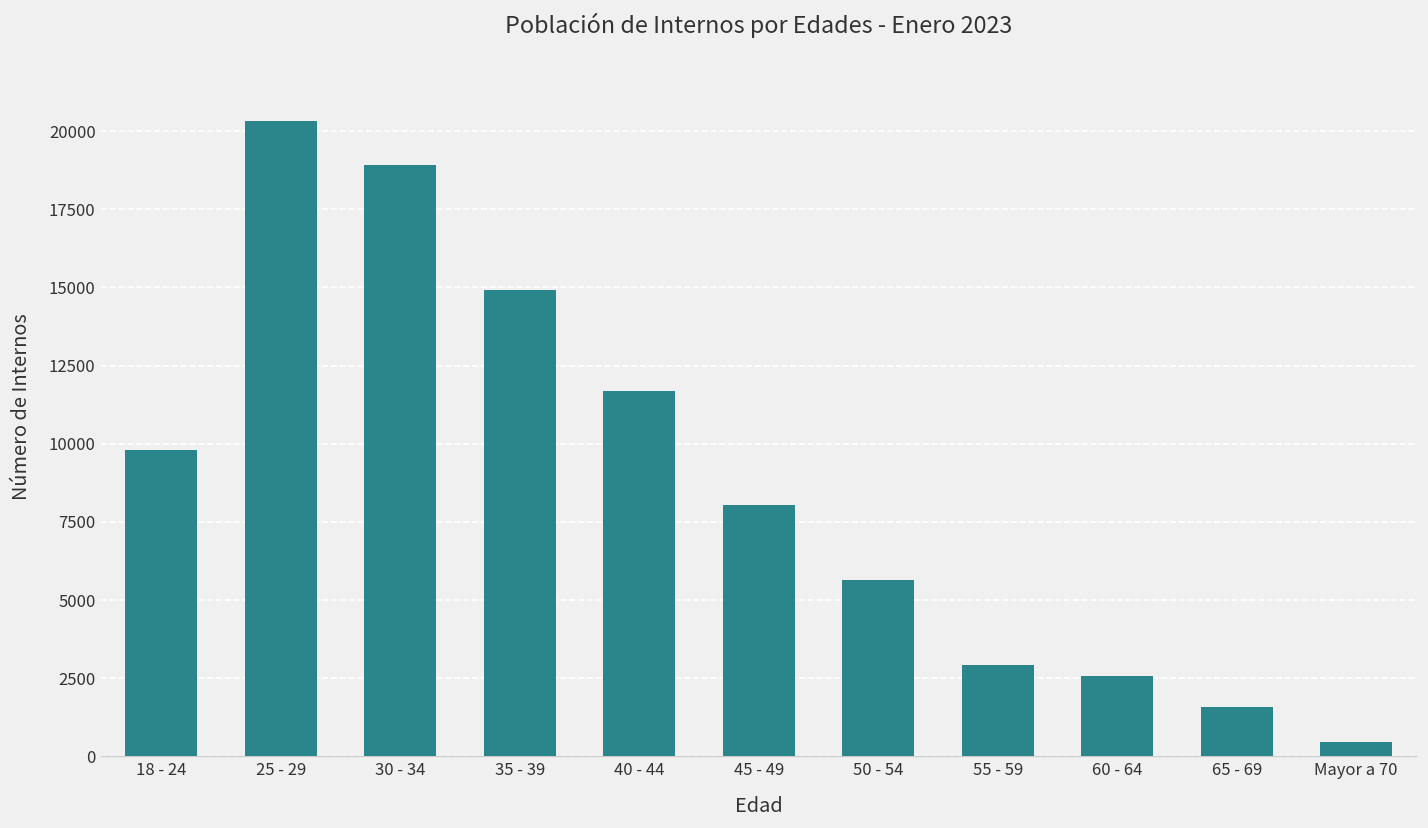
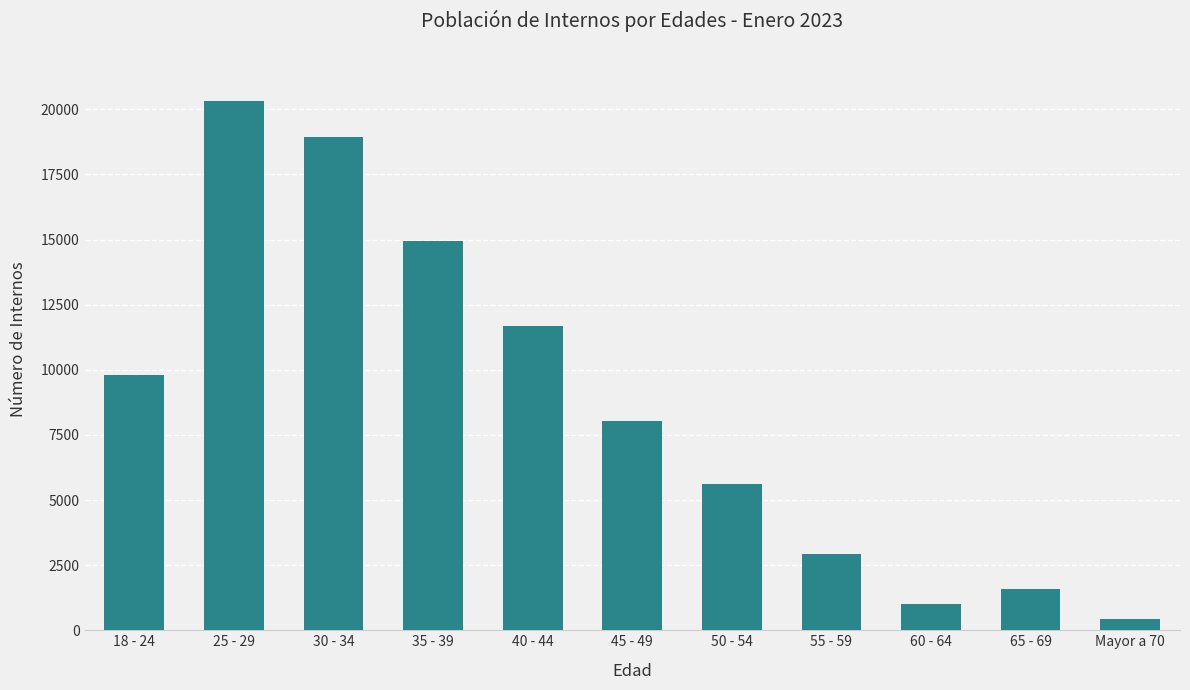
  {
    "18 - 24": 9800,
    "25 - 29": 20300,
    "30 - 34": 18900,
    "35 - 39": 14900,
    "40 - 44": 11700,
    "45 - 49": 8100,
    "50 - 54": 5600,
    "55 - 59": 2900,
-   "60 - 64": 2600,
+   "60 - 64": 1000,
    "65 - 69": 1600,
    "Mayor a 70": 400
  }
